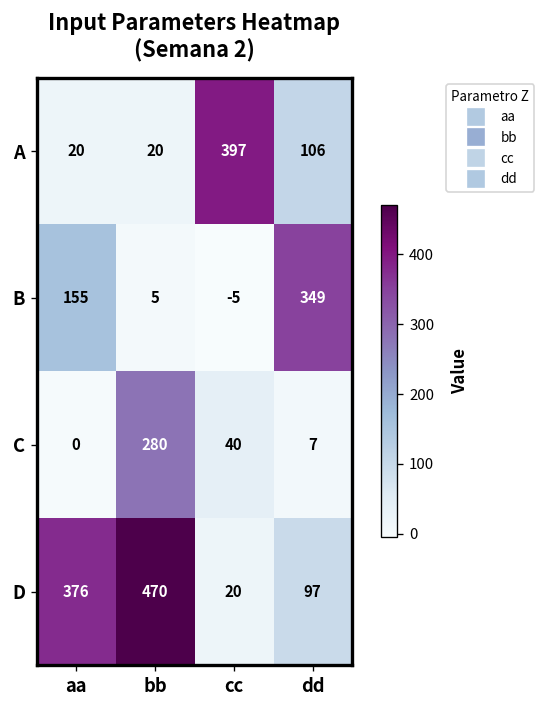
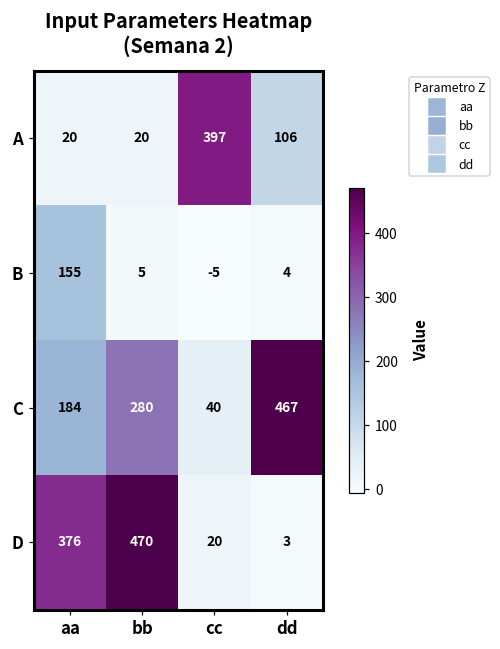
  {
    "A": {
      "aa": 20,
      "bb": 20,
      "cc": 397,
      "dd": 106
    },
    "B": {
      "aa": 155,
      "bb": 5,
      "cc": -5,
-     "dd": 349
+     "dd": 4
    },
    "C": {
-     "aa": 0,
+     "aa": 184,
      "bb": 280,
      "cc": 40,
-     "dd": 7
+     "dd": 467
    },
    "D": {
      "aa": 376,
      "bb": 470,
      "cc": 20,
-     "dd": 97
+     "dd": 3
    }
  }
